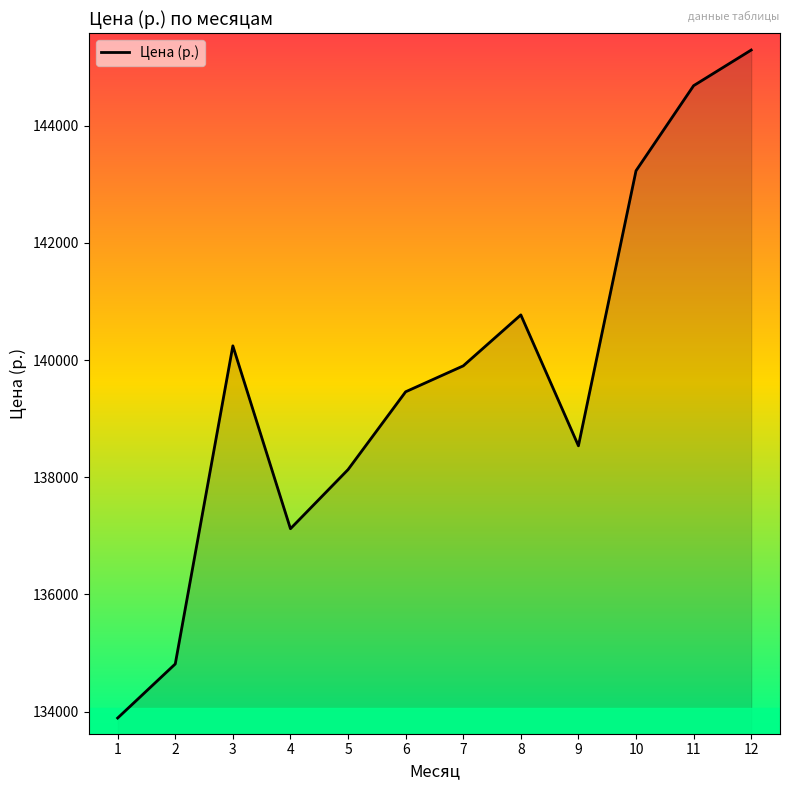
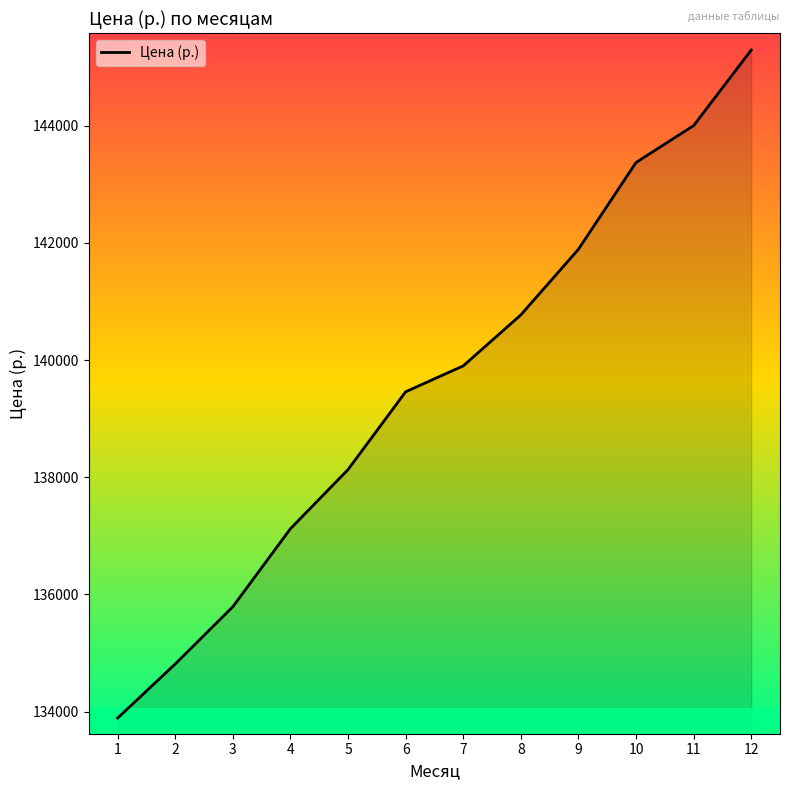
  {
    "2": 134800,
-   "3": 140200,
+   "3": 135800,
    "4": 137100,
    "5": 138100,
    "6": 139500,
    "7": 139900,
    "8": 140800,
-   "9": 138500,
-   "10": 143200,
-   "11": 144700,
+   "9": 141900,
+   "10": 143400,
+   "11": 144000,
    "12": 145300
  }
